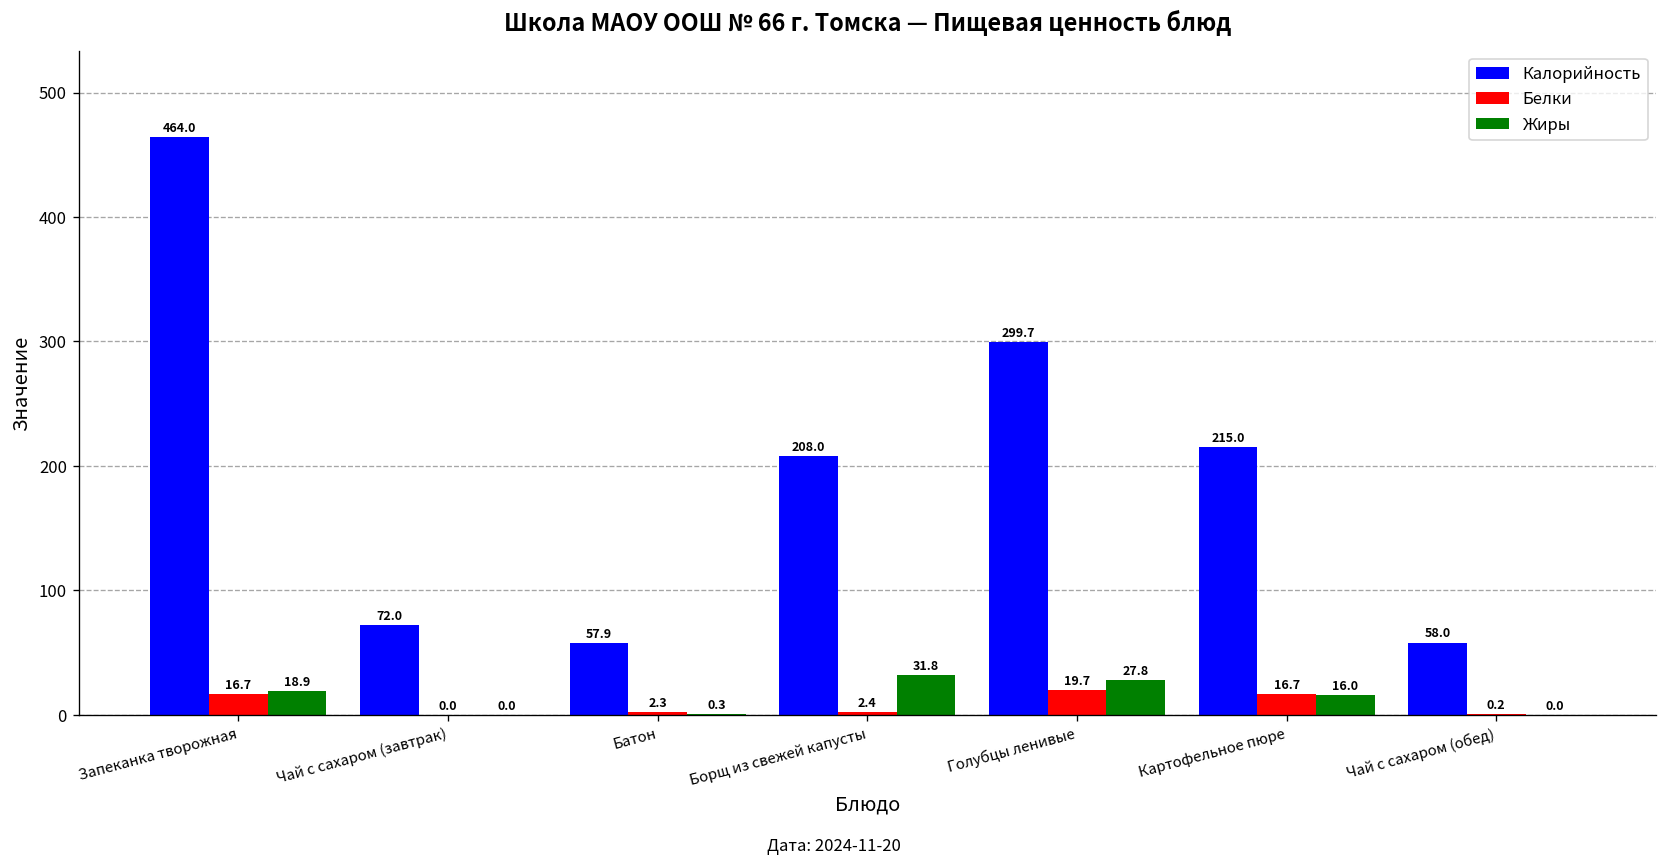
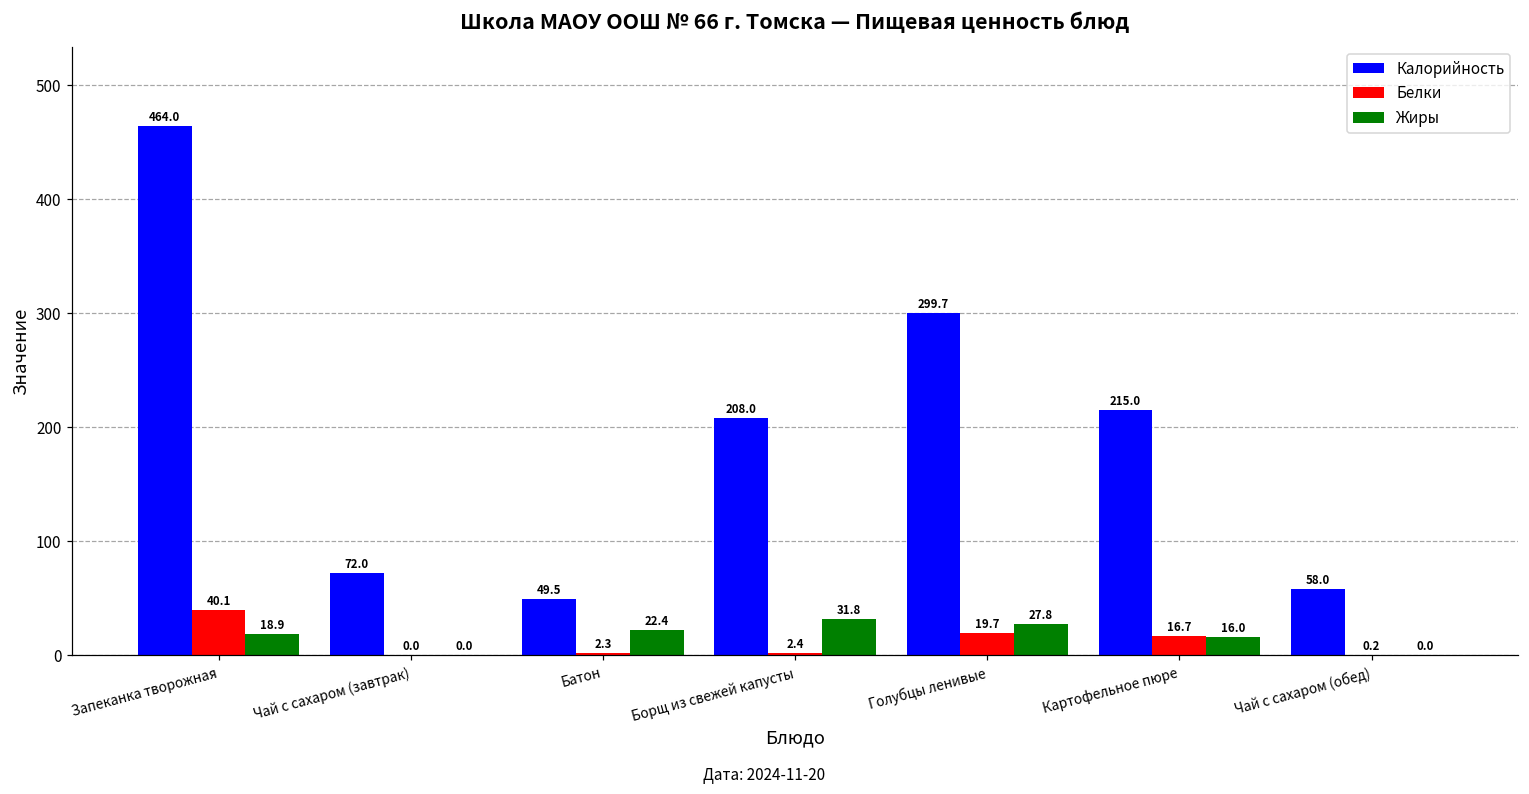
  {
    "Калорийность": {
      "Запеканка творожная": 464.0,
      "Чай с сахаром (завтрак)": 72.0,
-     "Батон": 57.9,
+     "Батон": 49.5,
      "Борщ из свежей капусты": 208.0,
      "Голубцы ленивые": 299.7,
      "Картофельное пюре": 215.0,
      "Чай с сахаром (обед)": 58.0
    },
    "Белки": {
-     "Запеканка творожная": 16.7,
+     "Запеканка творожная": 40.1,
      "Чай с сахаром (завтрак)": 0.0,
      "Батон": 2.3,
      "Борщ из свежей капусты": 2.4,
      "Голубцы ленивые": 19.7,
      "Картофельное пюре": 16.7,
      "Чай с сахаром (обед)": 0.2
    },
    "Жиры": {
      "Запеканка творожная": 18.9,
      "Чай с сахаром (завтрак)": 0.0,
-     "Батон": 0.3,
+     "Батон": 22.4,
      "Борщ из свежей капусты": 31.8,
      "Голубцы ленивые": 27.8,
      "Картофельное пюре": 16.0,
      "Чай с сахаром (обед)": 0.0
    }
  }
